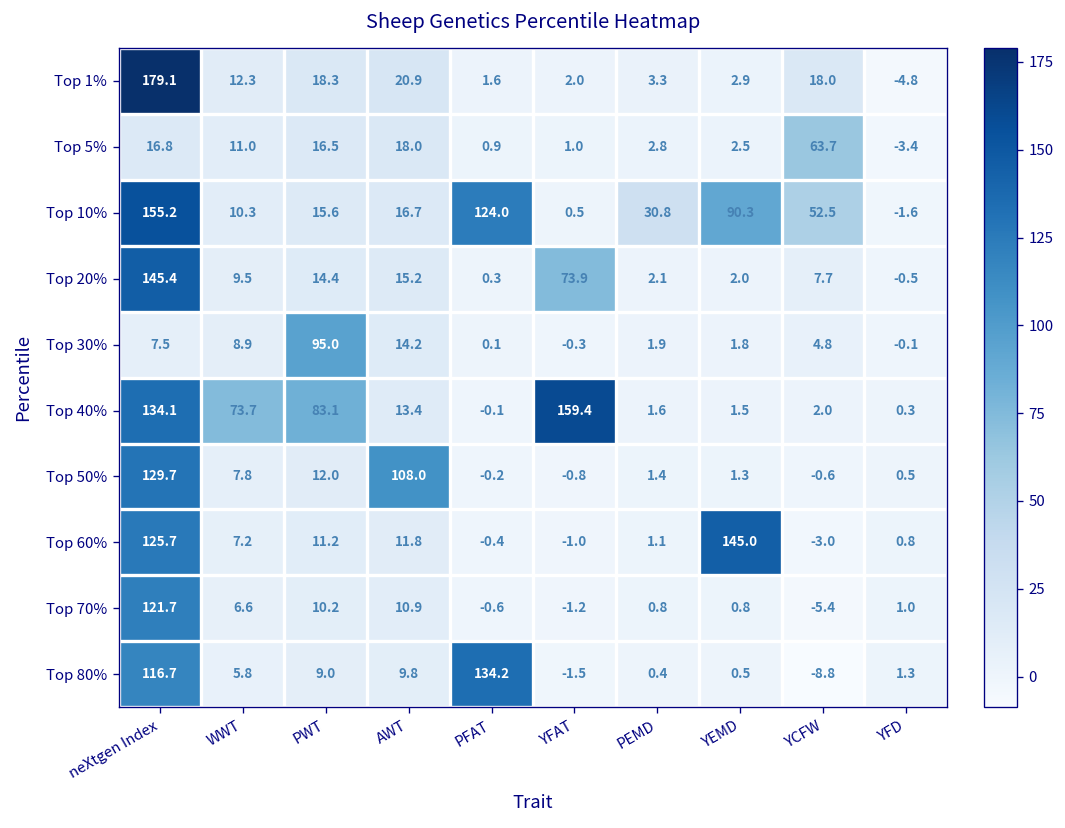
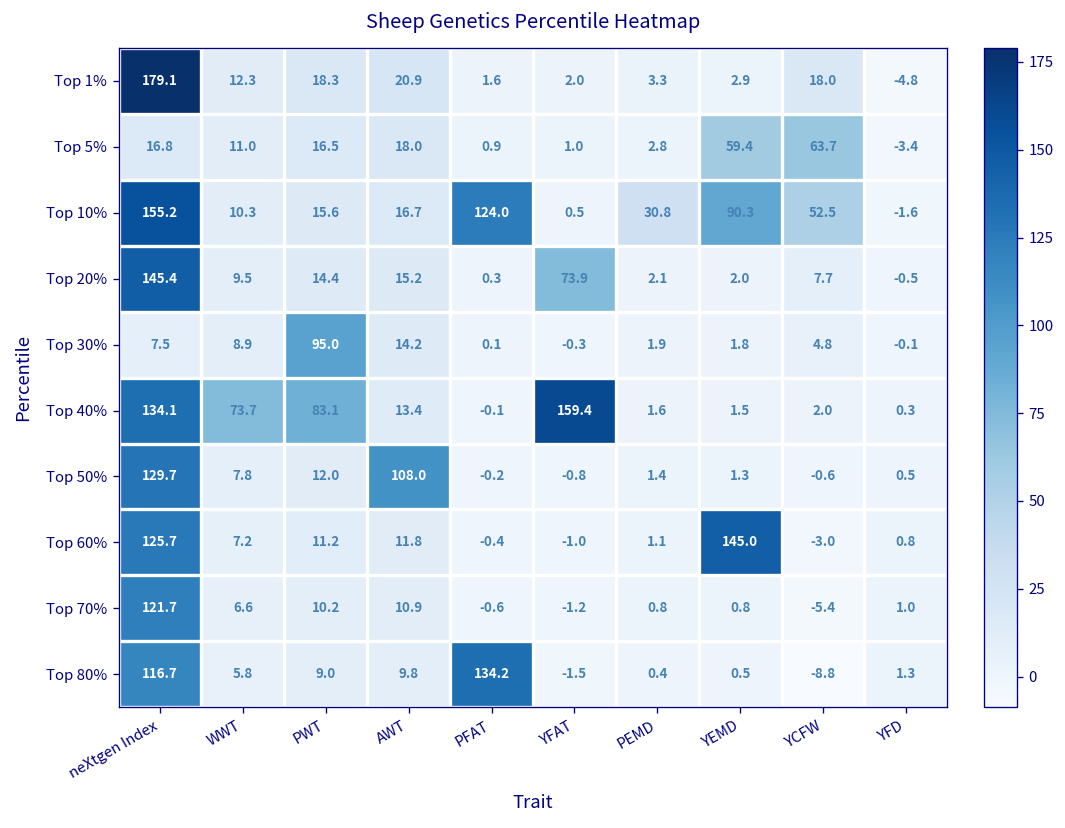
  {
    "Top 1%": {
      "neXtgen Index": 179.1,
      "WWT": 12.3,
      "PWT": 18.3,
      "AWT": 20.9,
      "PFAT": 1.6,
      "YFAT": 2.0,
      "PEMD": 3.3,
      "YEMD": 2.9,
      "YCFW": 18.0,
      "YFD": -4.8
    },
    "Top 5%": {
      "neXtgen Index": 16.8,
      "WWT": 11.0,
      "PWT": 16.5,
      "AWT": 18.0,
      "PFAT": 0.9,
      "YFAT": 1.0,
      "PEMD": 2.8,
-     "YEMD": 2.5,
+     "YEMD": 59.4,
      "YCFW": 63.7,
      "YFD": -3.4
    },
    "Top 10%": {
      "neXtgen Index": 155.2,
      "WWT": 10.3,
      "PWT": 15.6,
      "AWT": 16.7,
      "PFAT": 124.0,
      "YFAT": 0.5,
      "PEMD": 30.8,
      "YCFW": 52.5,
      "YFD": -1.6
    },
    "Top 20%": {
      "neXtgen Index": 145.4,
      "WWT": 9.5,
      "PWT": 14.4,
      "AWT": 15.2,
      "PFAT": 0.3,
      "YFAT": 73.9,
      "PEMD": 2.1,
      "YEMD": 2.0,
      "YCFW": 7.7,
      "YFD": -0.5
    },
    "Top 30%": {
      "neXtgen Index": 7.5,
      "WWT": 8.9,
      "PWT": 95.0,
      "AWT": 14.2,
      "PFAT": 0.1,
      "YFAT": -0.3,
      "PEMD": 1.9,
      "YEMD": 1.8,
      "YCFW": 4.8,
      "YFD": -0.1
    },
    "Top 40%": {
      "neXtgen Index": 134.1,
      "WWT": 73.7,
      "AWT": 13.4,
      "PFAT": -0.1,
      "YFAT": 159.4,
      "PEMD": 1.6,
      "YEMD": 1.5,
      "YCFW": 2.0,
      "YFD": 0.3
    },
    "Top 50%": {
      "neXtgen Index": 129.7,
      "WWT": 7.8,
      "PWT": 12.0,
      "AWT": 108.0,
      "PFAT": -0.2,
      "YFAT": -0.8,
      "PEMD": 1.4,
      "YEMD": 1.3,
      "YCFW": -0.6,
      "YFD": 0.5
    },
    "Top 60%": {
      "neXtgen Index": 125.7,
      "WWT": 7.2,
      "PWT": 11.2,
      "AWT": 11.8,
      "PFAT": -0.4,
      "YFAT": -1.0,
      "PEMD": 1.1,
      "YEMD": 145.0,
      "YCFW": -3.0,
      "YFD": 0.8
    },
    "Top 70%": {
      "neXtgen Index": 121.7,
      "WWT": 6.6,
      "PWT": 10.2,
      "AWT": 10.9,
      "PFAT": -0.6,
      "YFAT": -1.2,
      "PEMD": 0.8,
      "YEMD": 0.8,
      "YCFW": -5.4,
      "YFD": 1.0
    },
    "Top 80%": {
      "neXtgen Index": 116.7,
      "WWT": 5.8,
      "PWT": 9.0,
      "AWT": 9.8,
      "PFAT": 134.2,
      "YFAT": -1.5,
      "PEMD": 0.4,
      "YEMD": 0.5,
      "YCFW": -8.8,
      "YFD": 1.3
    }
  }
